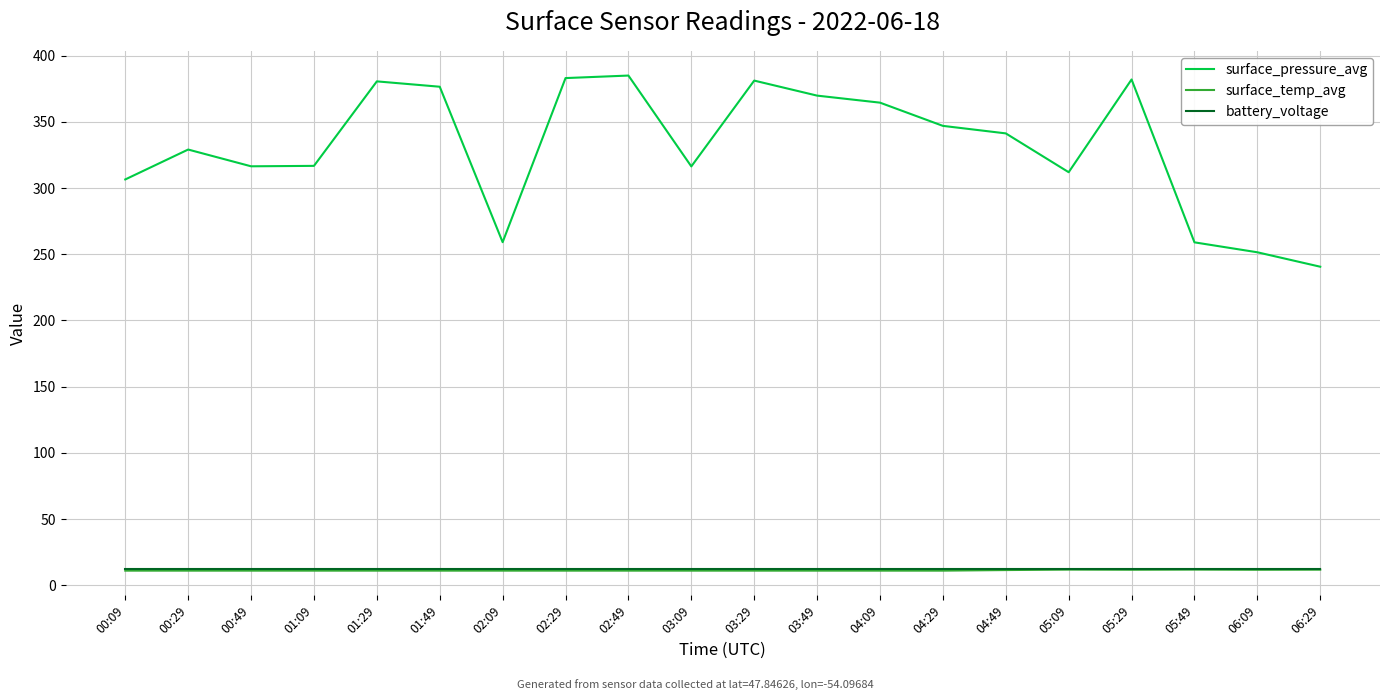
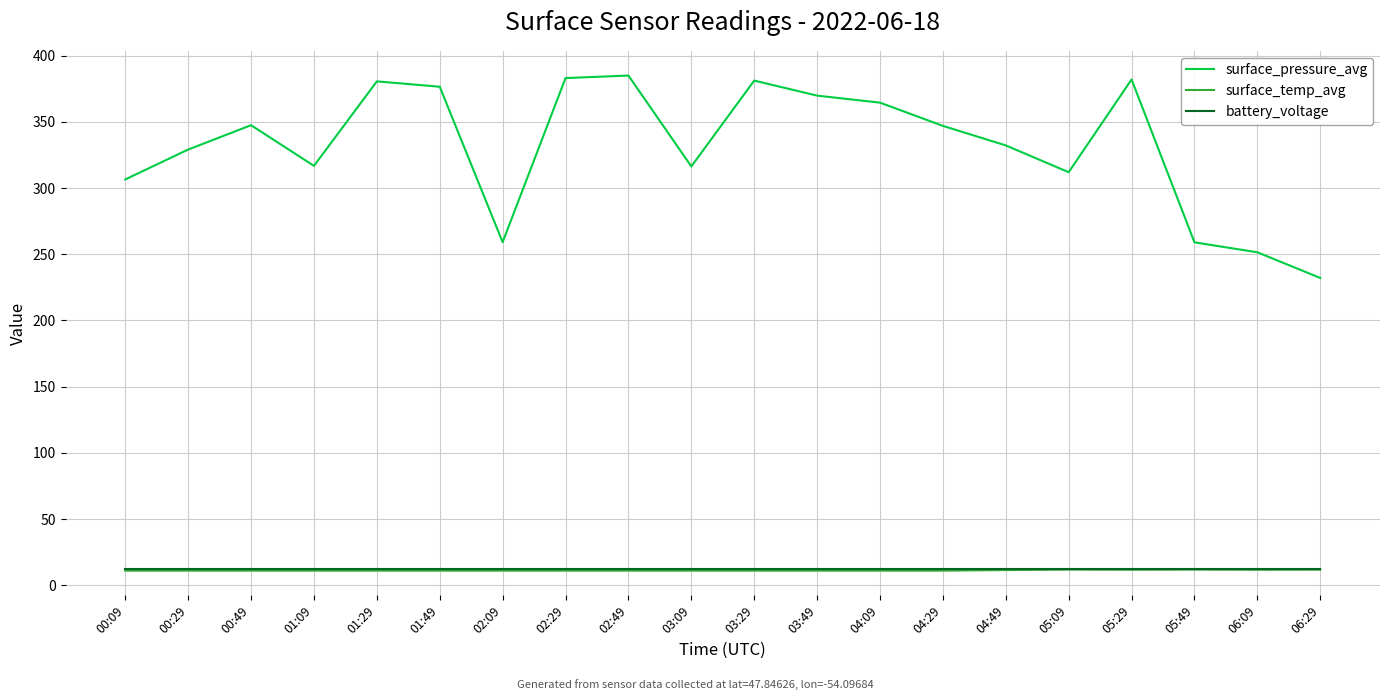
  {
    "surface_pressure_avg": {
      "00:09": 307,
      "00:29": 329,
-     "00:49": 316,
+     "00:49": 348,
      "01:09": 317,
      "01:29": 381,
      "01:49": 377,
      "02:09": 259,
      "02:29": 383,
      "02:49": 385,
      "03:09": 316,
      "03:29": 381,
      "03:49": 370,
      "04:09": 365,
      "04:29": 347,
-     "04:49": 341,
+     "04:49": 332,
      "05:09": 312,
      "05:29": 382,
      "05:49": 259,
      "06:09": 252,
-     "06:29": 241
+     "06:29": 232
    }
  }
